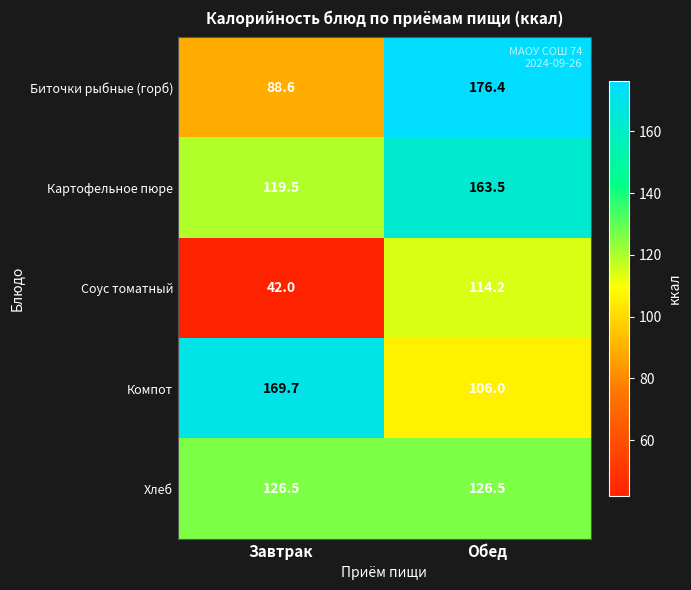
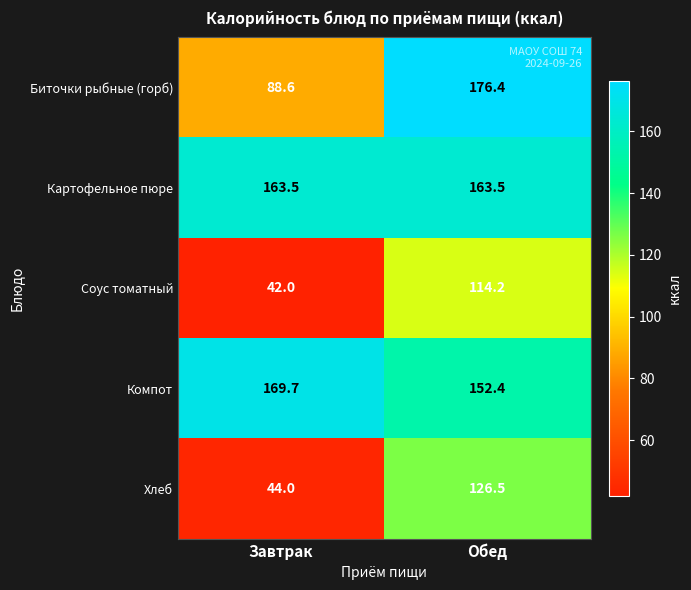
  {
    "Биточки рыбные (горб)": {
      "Завтрак": 88.6
    },
    "Картофельное пюре": {
-     "Завтрак": 119.5,
+     "Завтрак": 163.5,
      "Обед": 163.5
    },
    "Соус томатный": {
      "Завтрак": 42.0,
      "Обед": 114.2
    },
    "Компот": {
      "Завтрак": 169.7,
-     "Обед": 106.0
+     "Обед": 152.4
    },
    "Хлеб": {
-     "Завтрак": 126.5,
+     "Завтрак": 44.0,
      "Обед": 126.5
    }
  }
